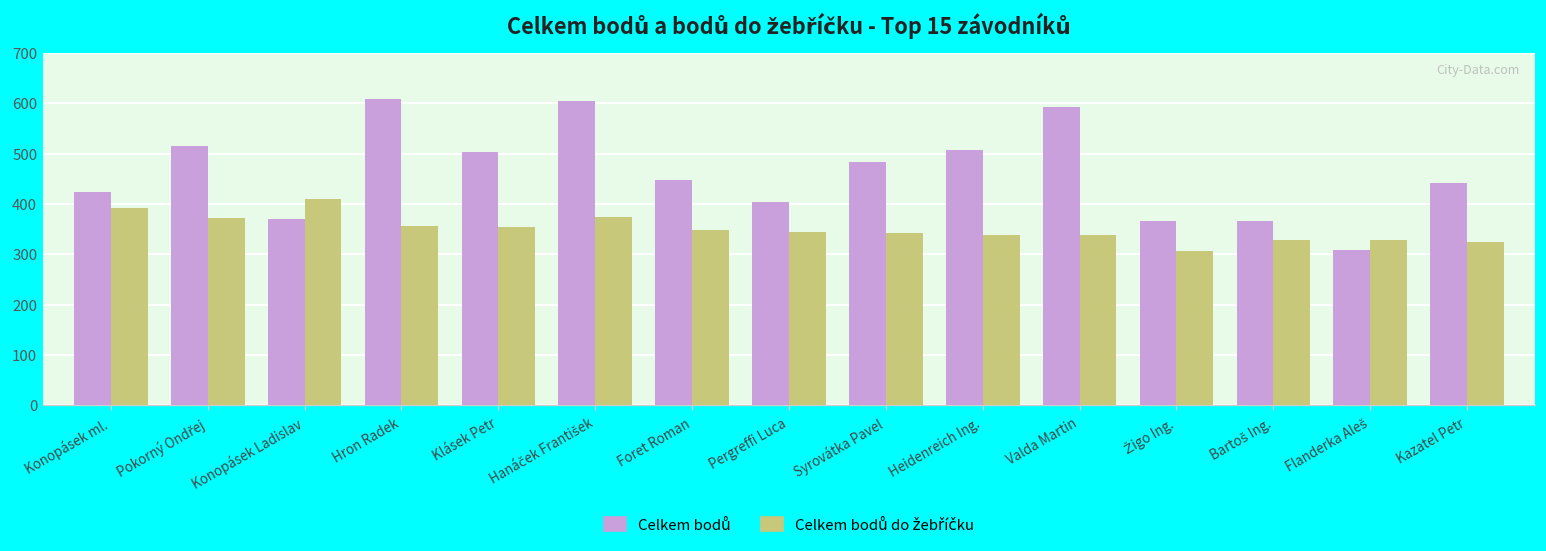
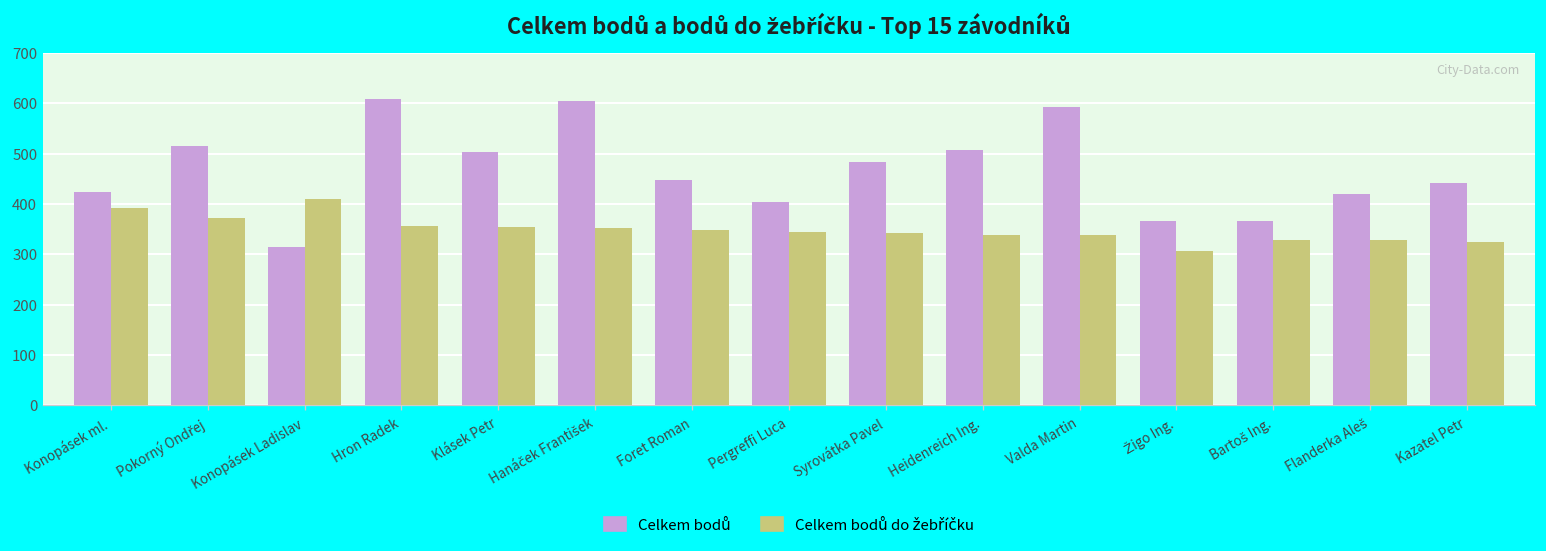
  {
    "Celkem bodů": {
      "Konopásek ml.": 420,
      "Pokorný Ondřej": 520,
-     "Konopásek Ladislav": 370,
+     "Konopásek Ladislav": 320,
      "Hron Radek": 610,
      "Klásek Petr": 500,
      "Hanáček František": 600,
      "Foret Roman": 450,
      "Pergreffi Luca": 400,
      "Syrovátka Pavel": 480,
      "Heidenreich Ing.": 510,
      "Valda Martin": 590,
      "Žigo Ing.": 370,
      "Bartoš Ing.": 370,
-     "Flanderka Aleš": 310,
+     "Flanderka Aleš": 420,
      "Kazatel Petr": 440
    },
    "Celkem bodů do žebříčku": {
      "Konopásek ml.": 390,
      "Pokorný Ondřej": 370,
      "Konopásek Ladislav": 410,
      "Hron Radek": 360,
      "Klásek Petr": 360,
-     "Hanáček František": 380,
+     "Hanáček František": 350,
      "Foret Roman": 350,
      "Pergreffi Luca": 350,
      "Syrovátka Pavel": 340,
      "Heidenreich Ing.": 340,
      "Valda Martin": 340,
      "Žigo Ing.": 310,
      "Bartoš Ing.": 330,
      "Flanderka Aleš": 330,
      "Kazatel Petr": 330
    }
  }
